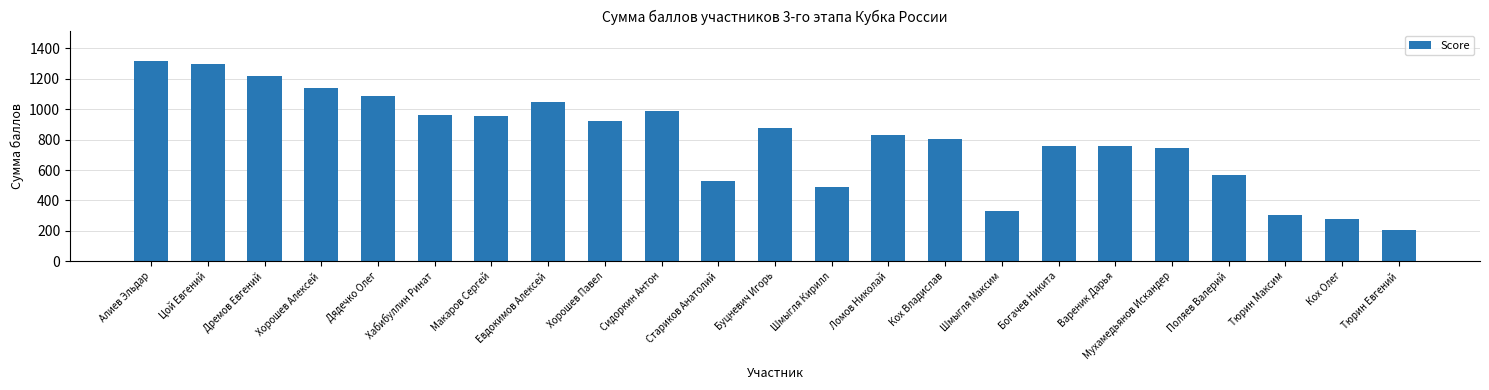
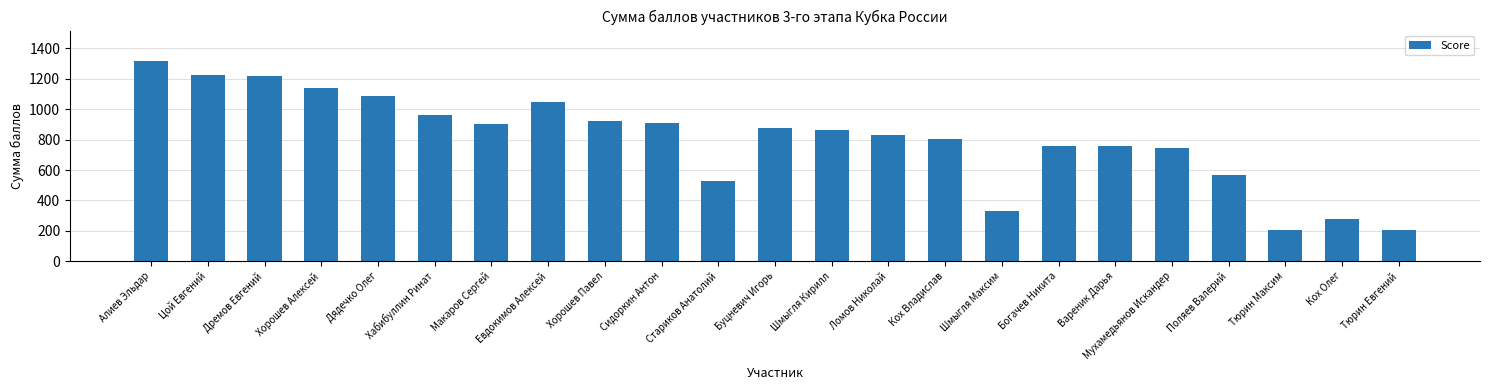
  {
    "Алиев Эльдар": 1320,
-   "Цой Евгений": 1300,
+   "Цой Евгений": 1230,
    "Дремов Евгений": 1220,
    "Хорошев Алексей": 1140,
    "Дядечко Олег": 1090,
    "Хабибуллин Ринат": 960,
-   "Макаров Сергей": 960,
+   "Макаров Сергей": 900,
    "Евдокимов Алексей": 1050,
    "Хорошев Павел": 920,
-   "Сидоркин Антон": 990,
+   "Сидоркин Антон": 910,
    "Стариков Анатолий": 530,
    "Буцневич Игорь": 880,
-   "Шмыгля Кирилл": 490,
+   "Шмыгля Кирилл": 860,
    "Ломов Николай": 830,
    "Кох Владислав": 800,
    "Шмыгля Максим": 330,
    "Богачев Никита": 760,
    "Вареник Дарья": 760,
    "Мухамедьянов Искандер": 750,
    "Поляев Валерий": 570,
-   "Тюрин Максим": 310,
+   "Тюрин Максим": 200,
    "Кох Олег": 280,
    "Тюрин Евгений": 210
  }
